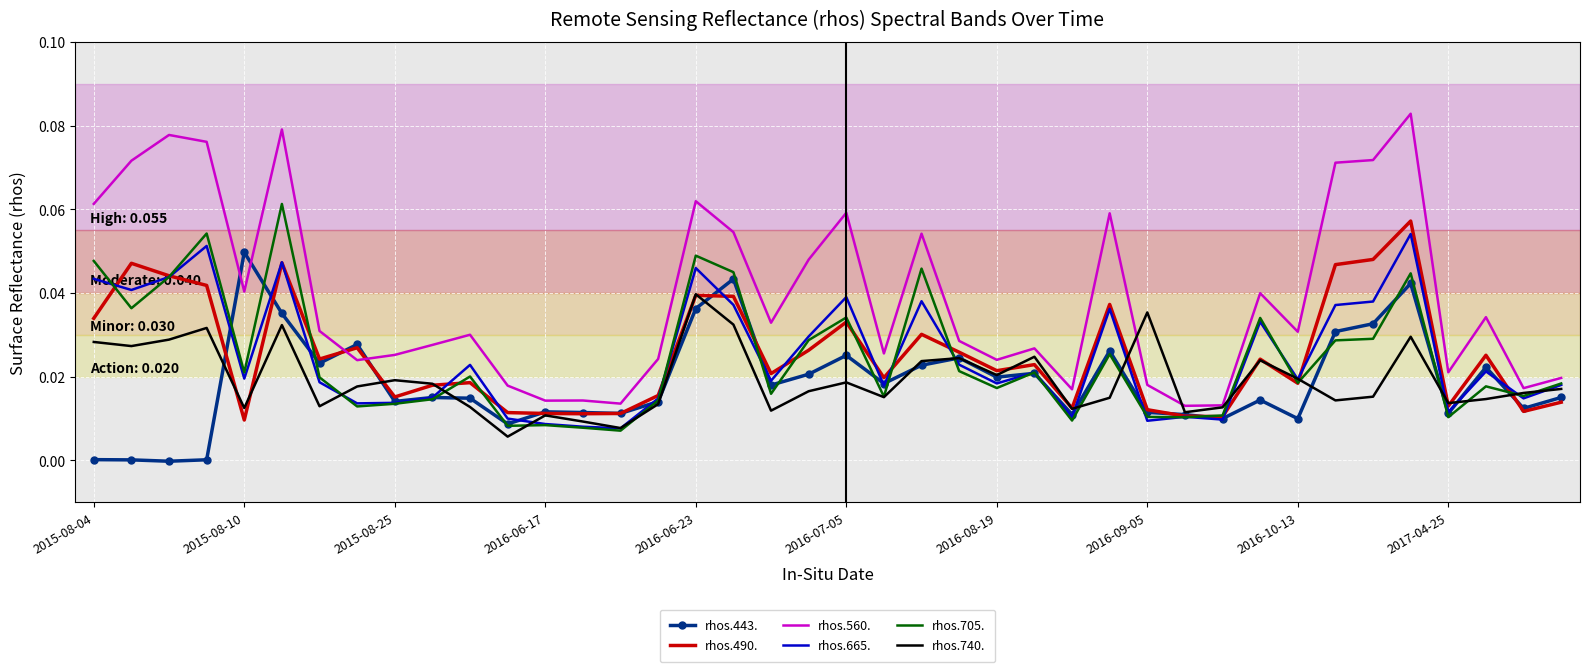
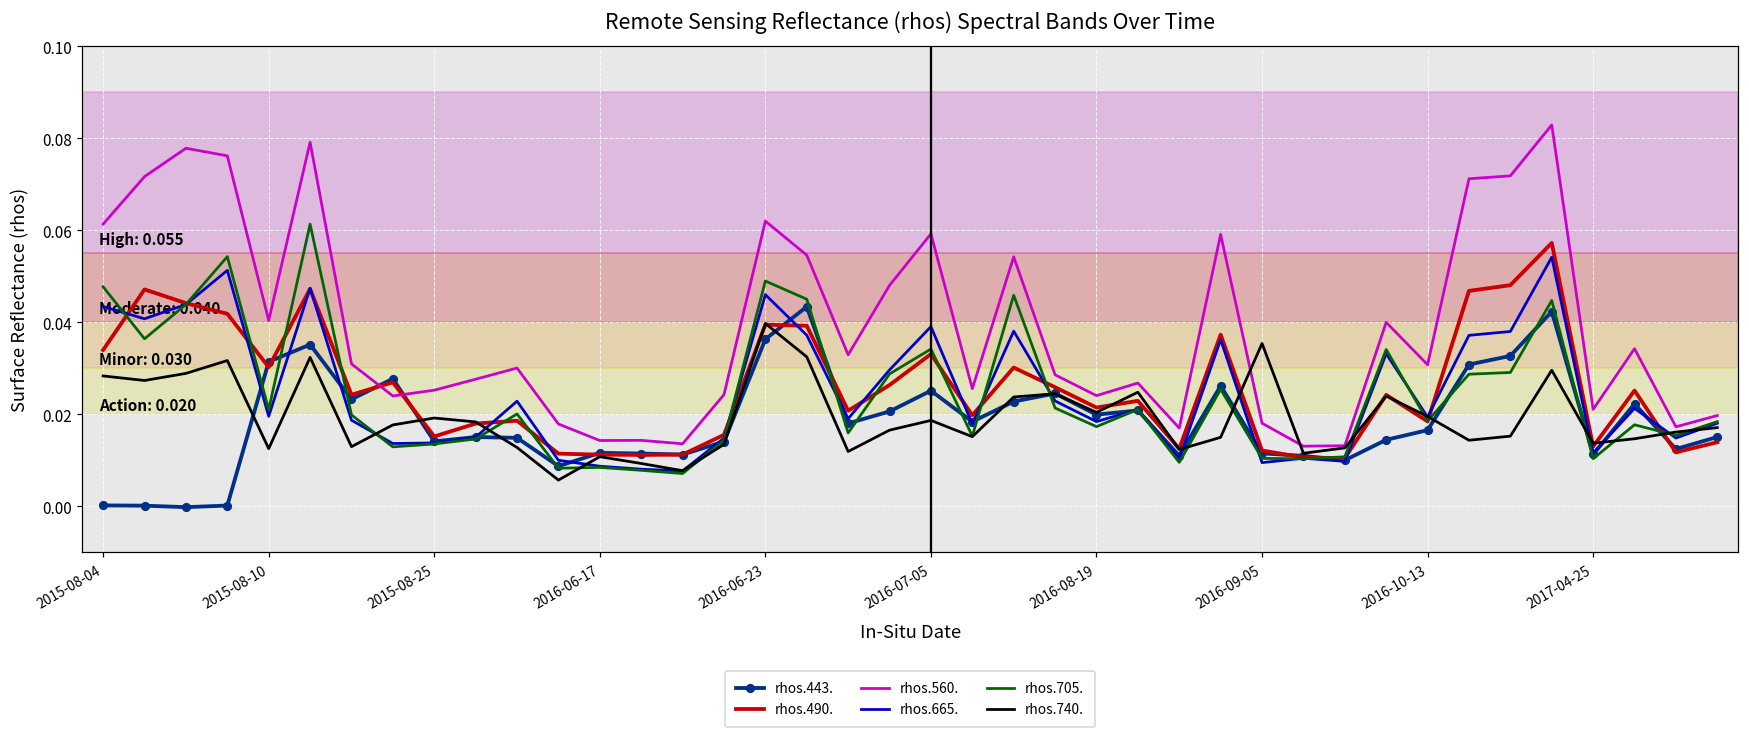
  {
    "rhos.443.": {
-     "2015-08-10": 0.050,
+     "2015-08-10": 0.031,
      "2016-09-05": 0.012,
-     "2016-10-13": 0.010
+     "2016-10-13": 0.017
    },
    "rhos.490.": {
-     "2015-08-10": 0.010,
+     "2015-08-10": 0.030,
      "2016-09-05": 0.012
    },
    "rhos.560.": {
      "2015-08-10": 0.040,
      "2016-09-05": 0.018,
      "2016-10-13": 0.031
    },
    "rhos.665.": {
      "2015-08-10": 0.020,
      "2016-09-05": 0.009
    },
    "rhos.705.": {
      "2015-08-10": 0.021,
      "2016-09-05": 0.010
    },
    "rhos.740.": {
      "2015-08-10": 0.013,
      "2016-09-05": 0.035
    }
  }
